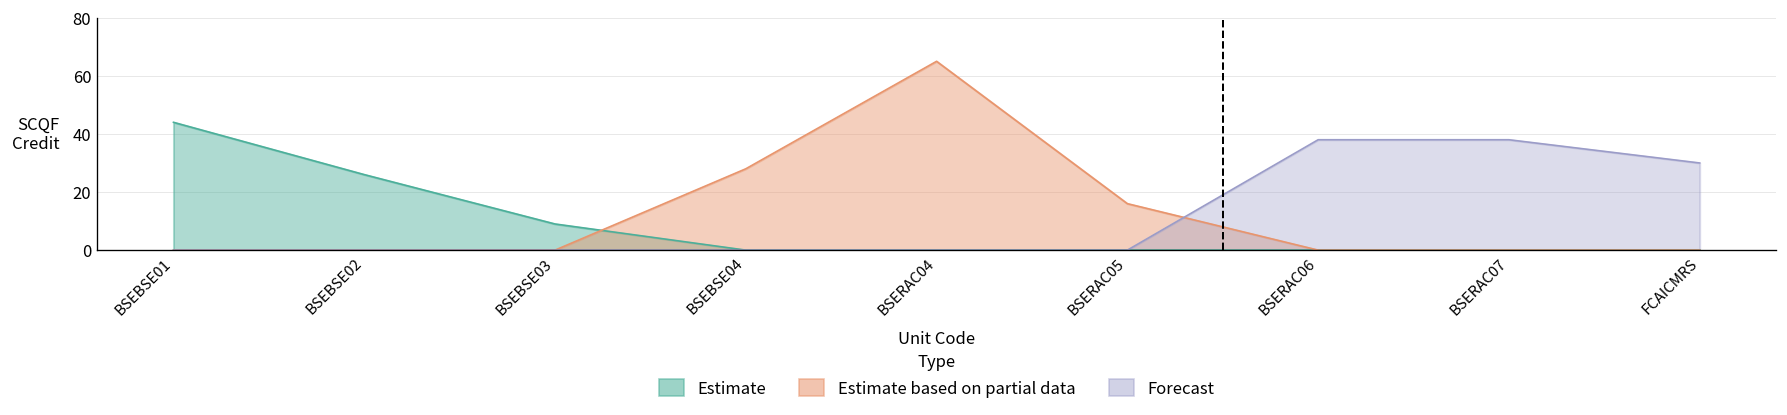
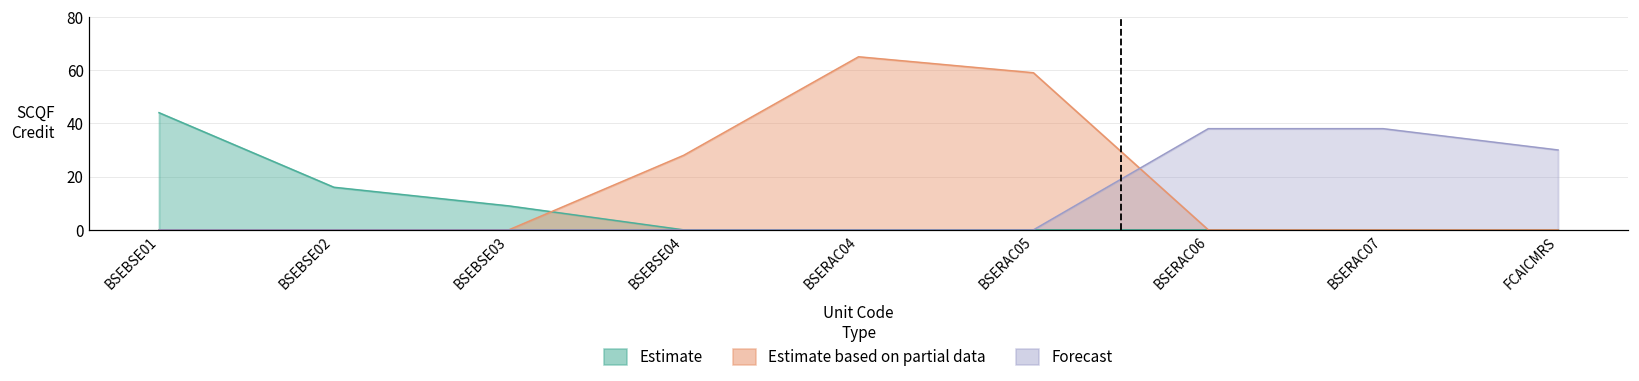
  {
    "Estimate": {
      "BSEBSE01": 44,
-     "BSEBSE02": 26,
+     "BSEBSE02": 16,
      "BSEBSE03": 9
    },
    "Estimate based on partial data": {
      "BSEBSE04": 28,
      "BSERAC04": 65,
-     "BSERAC05": 16
+     "BSERAC05": 59
    },
    "Forecast": {
      "BSERAC06": 38,
      "BSERAC07": 38,
      "FCAICMRS": 30
    }
  }
